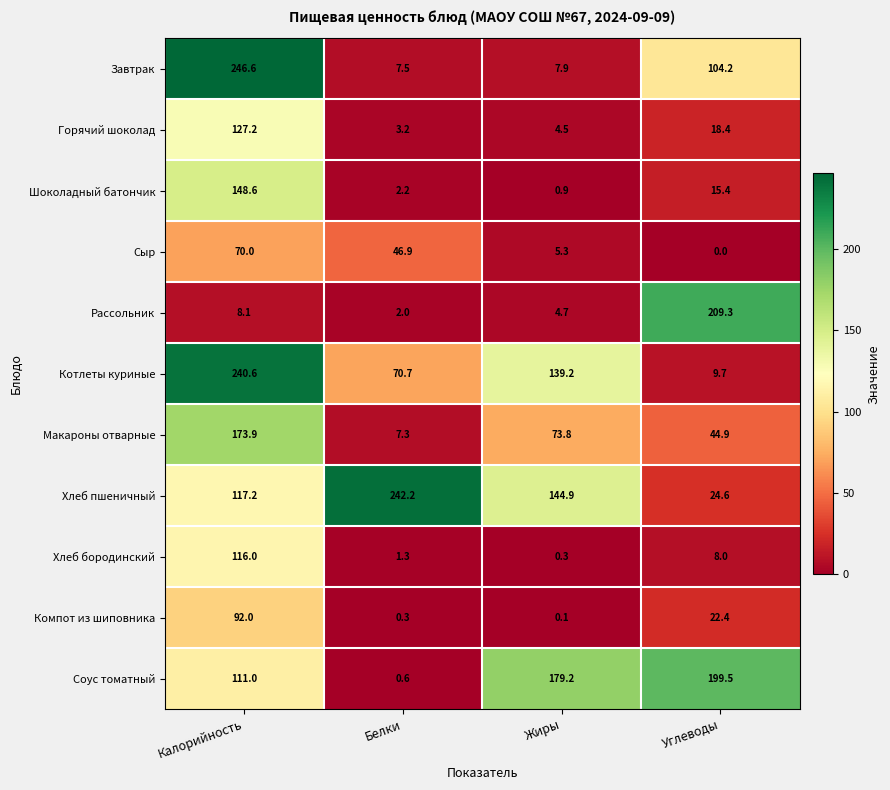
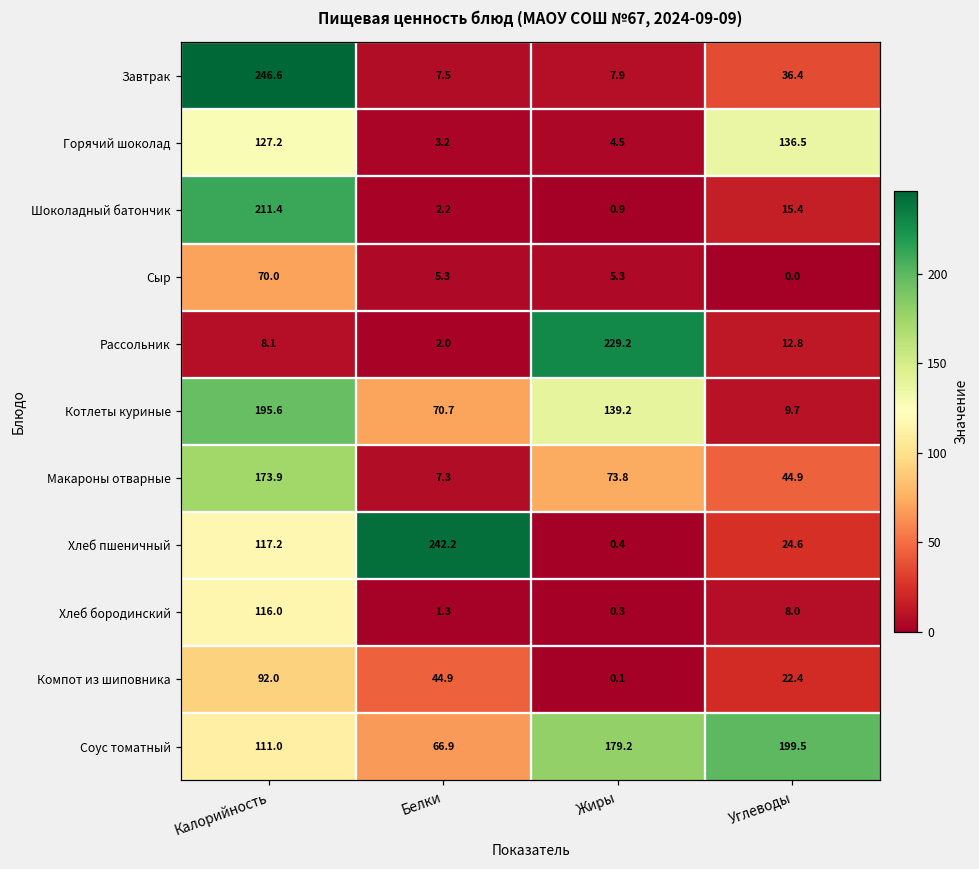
  {
    "Завтрак": {
      "Калорийность": 246.6,
      "Белки": 7.5,
      "Жиры": 7.9,
-     "Углеводы": 104.2
+     "Углеводы": 36.4
    },
    "Горячий шоколад": {
      "Калорийность": 127.2,
      "Белки": 3.2,
      "Жиры": 4.5,
-     "Углеводы": 18.4
+     "Углеводы": 136.5
    },
    "Шоколадный батончик": {
-     "Калорийность": 148.6,
+     "Калорийность": 211.4,
      "Белки": 2.2,
      "Жиры": 0.9,
      "Углеводы": 15.4
    },
    "Сыр": {
      "Калорийность": 70.0,
-     "Белки": 46.9,
+     "Белки": 5.3,
      "Жиры": 5.3,
      "Углеводы": 0.0
    },
    "Рассольник": {
      "Калорийность": 8.1,
      "Белки": 2.0,
-     "Жиры": 4.7,
-     "Углеводы": 209.3
+     "Жиры": 229.2,
+     "Углеводы": 12.8
    },
    "Котлеты куриные": {
-     "Калорийность": 240.6,
+     "Калорийность": 195.6,
      "Белки": 70.7,
      "Жиры": 139.2,
      "Углеводы": 9.7
    },
    "Макароны отварные": {
      "Калорийность": 173.9,
      "Белки": 7.3,
      "Жиры": 73.8,
      "Углеводы": 44.9
    },
    "Хлеб пшеничный": {
      "Калорийность": 117.2,
      "Белки": 242.2,
-     "Жиры": 144.9,
+     "Жиры": 0.4,
      "Углеводы": 24.6
    },
    "Хлеб бородинский": {
      "Калорийность": 116.0,
      "Белки": 1.3,
      "Жиры": 0.3,
      "Углеводы": 8.0
    },
    "Компот из шиповника": {
      "Калорийность": 92.0,
-     "Белки": 0.3,
+     "Белки": 44.9,
      "Жиры": 0.1,
      "Углеводы": 22.4
    },
    "Соус томатный": {
      "Калорийность": 111.0,
-     "Белки": 0.6,
+     "Белки": 66.9,
      "Жиры": 179.2,
      "Углеводы": 199.5
    }
  }
